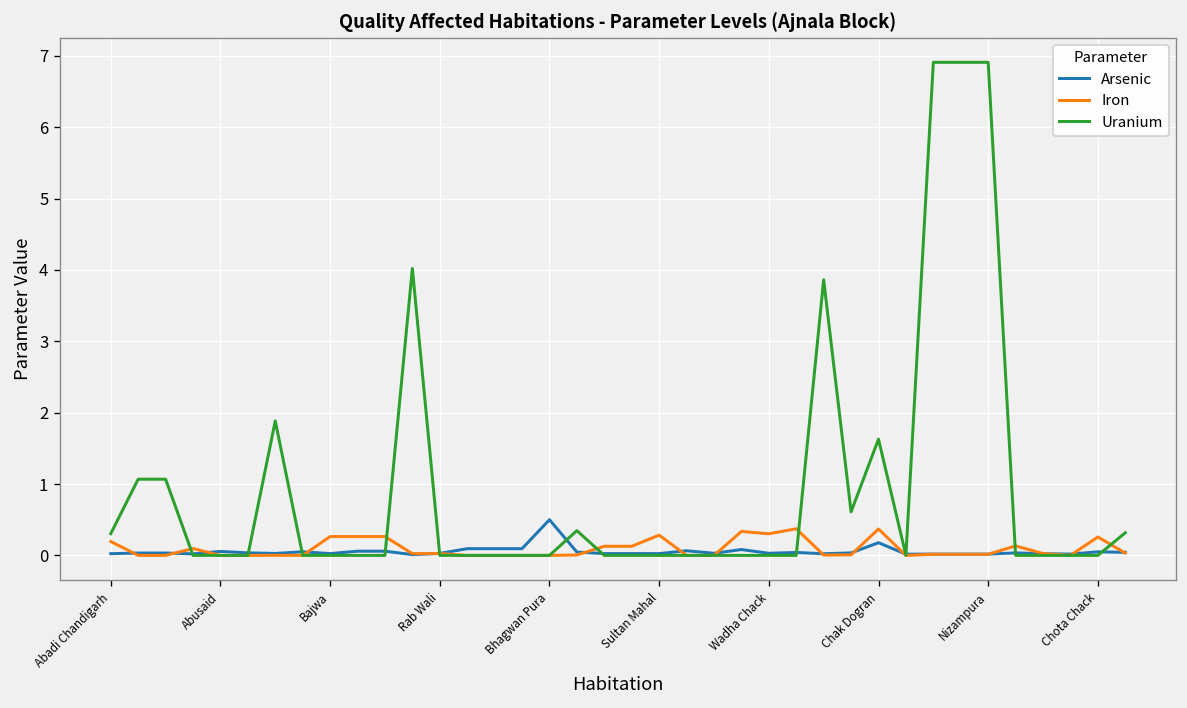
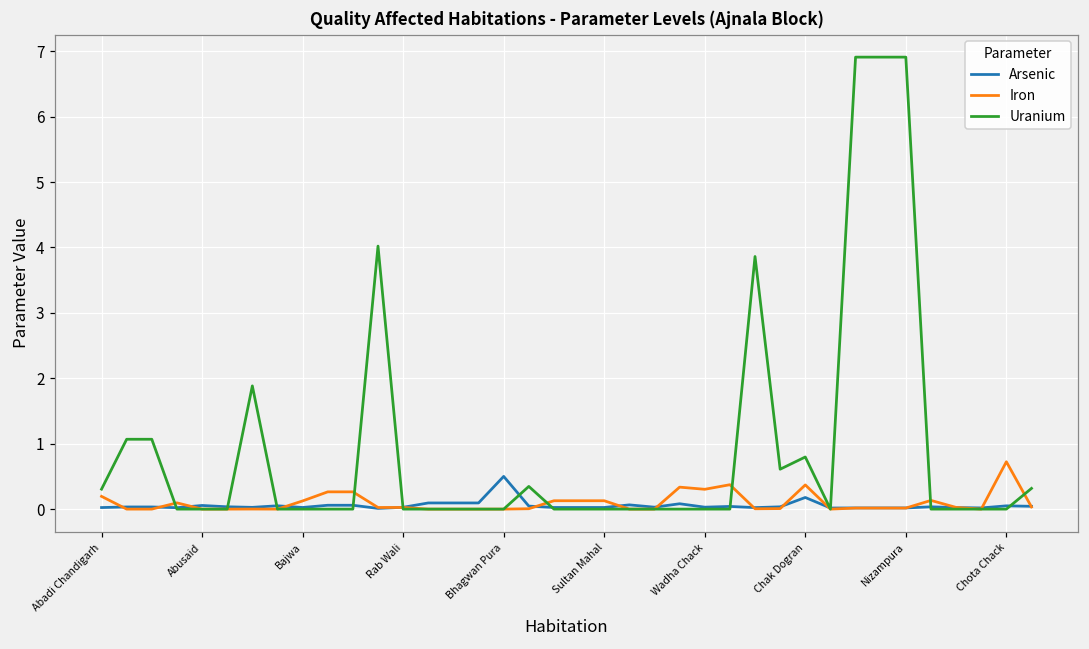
  {
    "Arsenic": {
      "Abadi Chandigarh": 0.0,
      "Abusaid": 0.1,
      "Bhagwan Pura": 0.5,
      "Chak Dogran": 0.2,
      "Chota Chack": 0.1
    },
    "Iron": {
      "Abadi Chandigarh": 0.2,
-     "Bajwa": 0.3,
-     "Sultan Mahal": 0.3,
+     "Bajwa": 0.1,
+     "Sultan Mahal": 0.1,
      "Wadha Chack": 0.3,
      "Chak Dogran": 0.4,
-     "Chota Chack": 0.3
+     "Chota Chack": 0.7
    },
    "Uranium": {
      "Abadi Chandigarh": 0.3,
-     "Chak Dogran": 1.6,
+     "Chak Dogran": 0.8,
      "Nizampura": 6.9,
      "Chota Chack": 0.0
    }
  }
